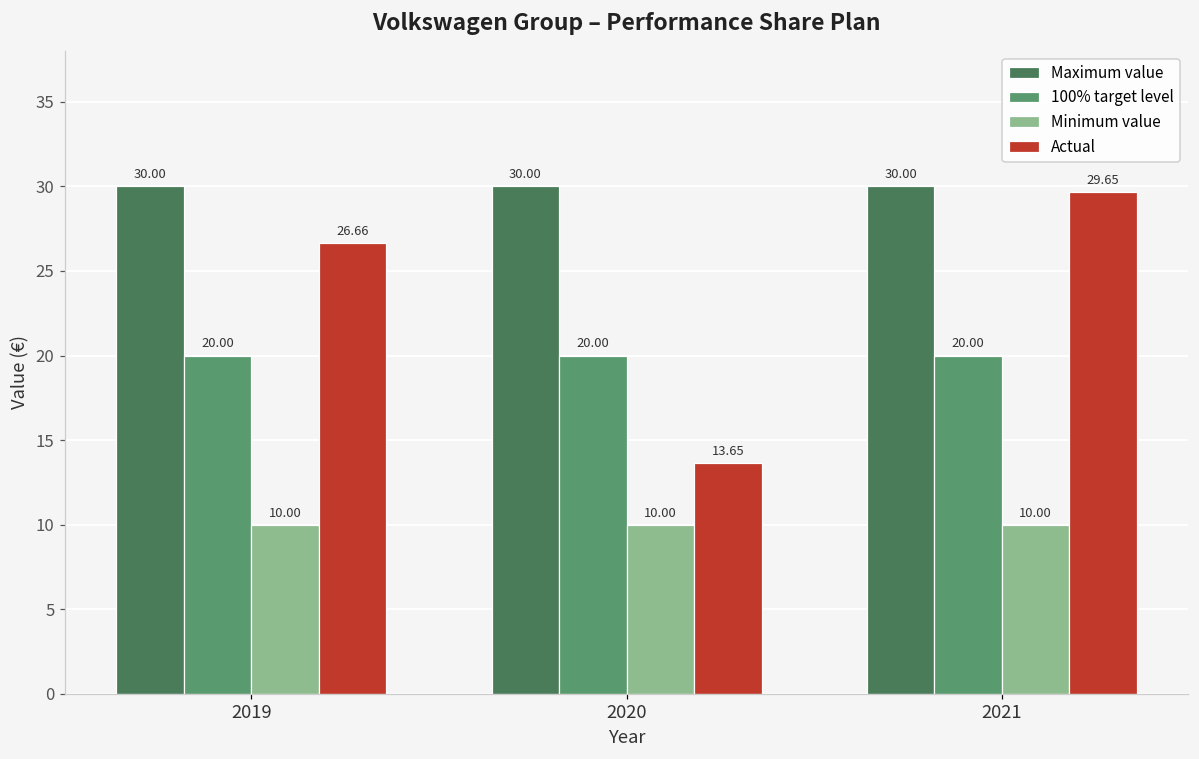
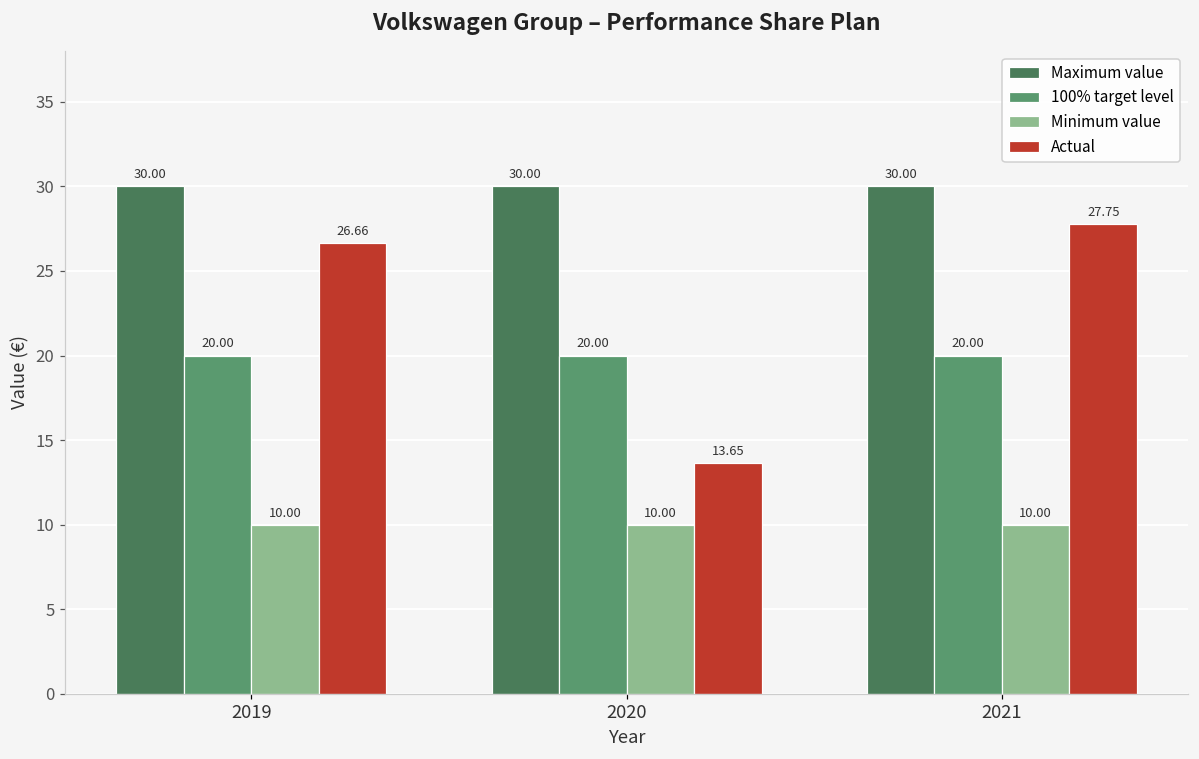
  {
    "Minimum value": {
      "2019": 10.00,
      "2020": 10.00,
      "2021": 10.00
    },
    "Actual": {
      "2019": 26.66,
      "2020": 13.65,
-     "2021": 29.65
+     "2021": 27.75
    }
  }
